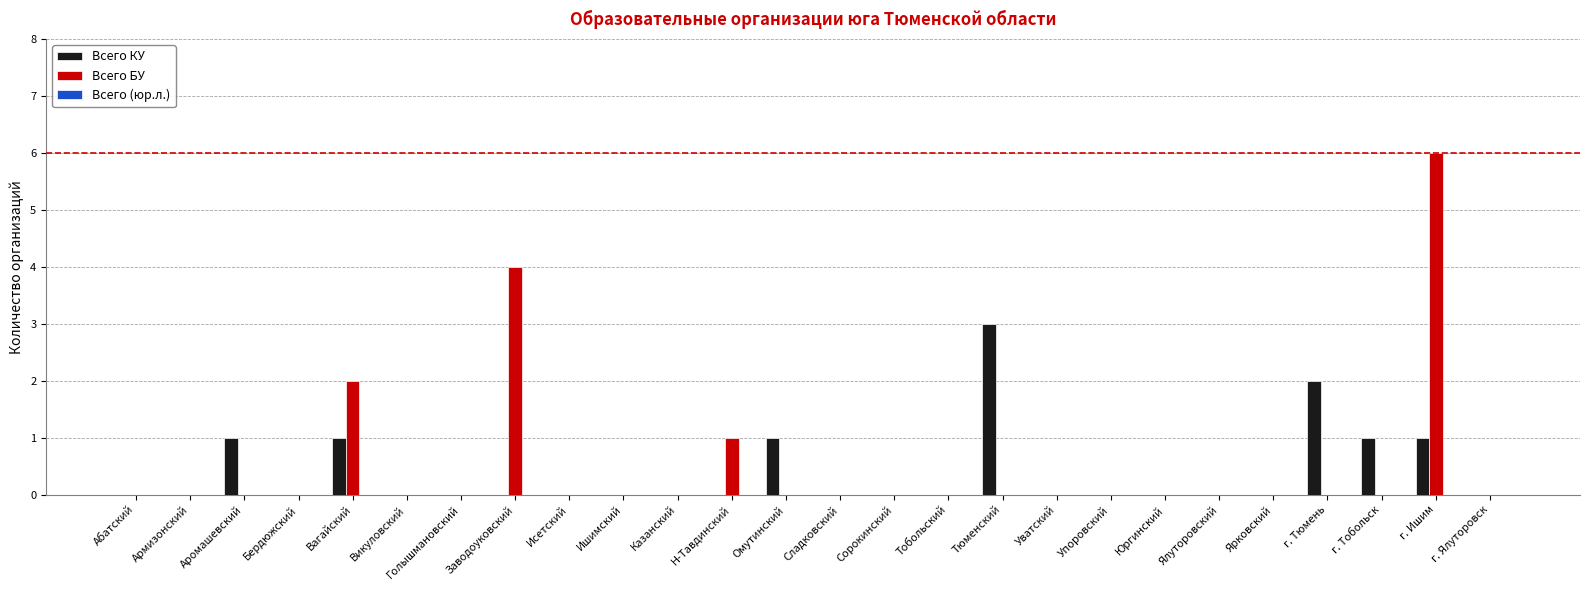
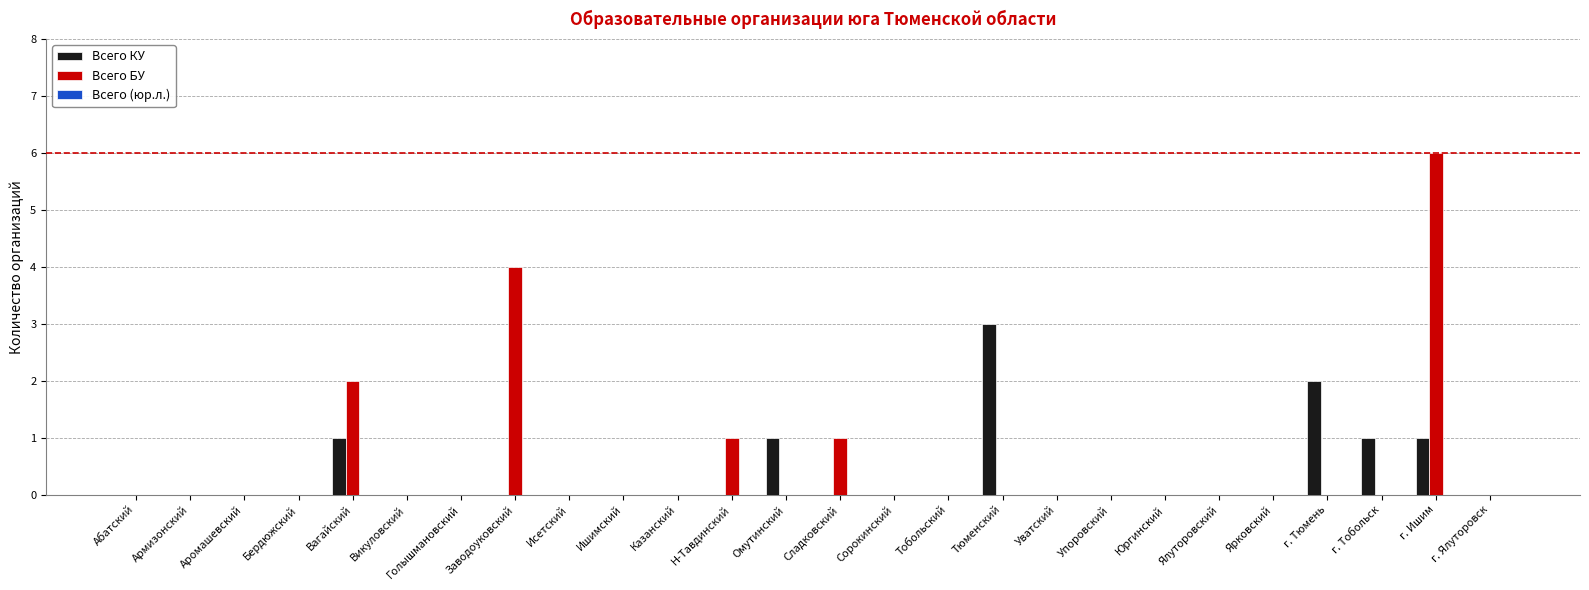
  {
    "Всего КУ": {
      "Абатский": 0,
      "Армизонский": 0,
-     "Аромашевский": 1,
+     "Аромашевский": 0,
      "Бердюжский": 0,
      "Вагайский": 1,
      "Викуловский": 0,
      "Голышмановский": 0,
      "Заводоуковский": 0,
      "Исетский": 0,
      "Ишимский": 0,
      "Казанский": 0,
      "Н-Тавдинский": 0,
      "Омутинский": 1,
      "Сладковский": 0,
      "Сорокинский": 0,
      "Тобольский": 0,
      "Тюменский": 3,
      "Уватский": 0,
      "Упоровский": 0,
      "Юргинский": 0,
      "Ялуторовский": 0,
      "Ярковский": 0,
      "г. Тюмень": 2,
      "г. Тобольск": 1,
      "г. Ишим": 1,
      "г. Ялуторовск": 0
    },
    "Всего БУ": {
      "Абатский": 0,
      "Армизонский": 0,
      "Аромашевский": 0,
      "Бердюжский": 0,
      "Вагайский": 2,
      "Викуловский": 0,
      "Голышмановский": 0,
      "Заводоуковский": 4,
      "Исетский": 0,
      "Ишимский": 0,
      "Казанский": 0,
      "Н-Тавдинский": 1,
      "Омутинский": 0,
-     "Сладковский": 0,
+     "Сладковский": 1,
      "Сорокинский": 0,
      "Тобольский": 0,
      "Тюменский": 0,
      "Уватский": 0,
      "Упоровский": 0,
      "Юргинский": 0,
      "Ялуторовский": 0,
      "Ярковский": 0,
      "г. Тюмень": 0,
      "г. Тобольск": 0,
      "г. Ишим": 6,
      "г. Ялуторовск": 0
    },
    "Всего (юр.л.)": {
      "Абатский": 0,
      "Армизонский": 0,
      "Аромашевский": 0,
      "Бердюжский": 0,
      "Вагайский": 0,
      "Викуловский": 0,
      "Голышмановский": 0,
      "Заводоуковский": 0,
      "Исетский": 0,
      "Ишимский": 0,
      "Казанский": 0,
      "Н-Тавдинский": 0,
      "Омутинский": 0,
      "Сладковский": 0,
      "Сорокинский": 0,
      "Тобольский": 0,
      "Тюменский": 0,
      "Уватский": 0,
      "Упоровский": 0,
      "Юргинский": 0,
      "Ялуторовский": 0,
      "Ярковский": 0,
      "г. Тюмень": 0,
      "г. Тобольск": 0,
      "г. Ишим": 0,
      "г. Ялуторовск": 0
    }
  }
